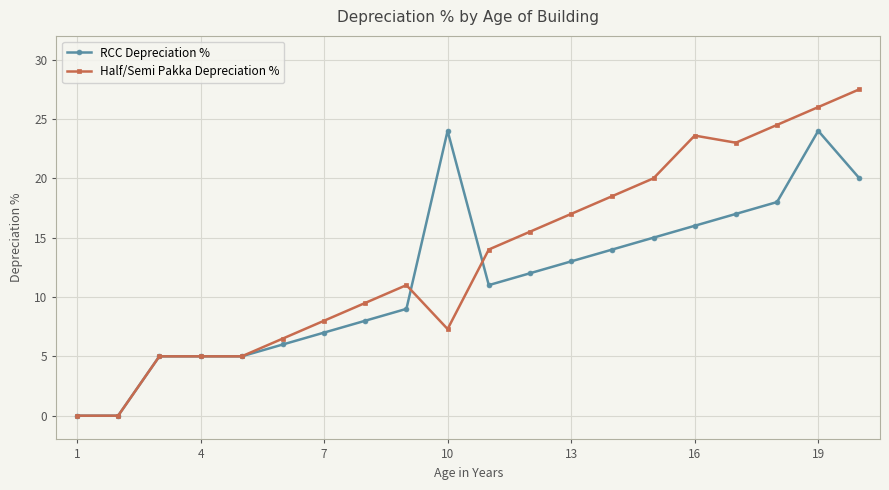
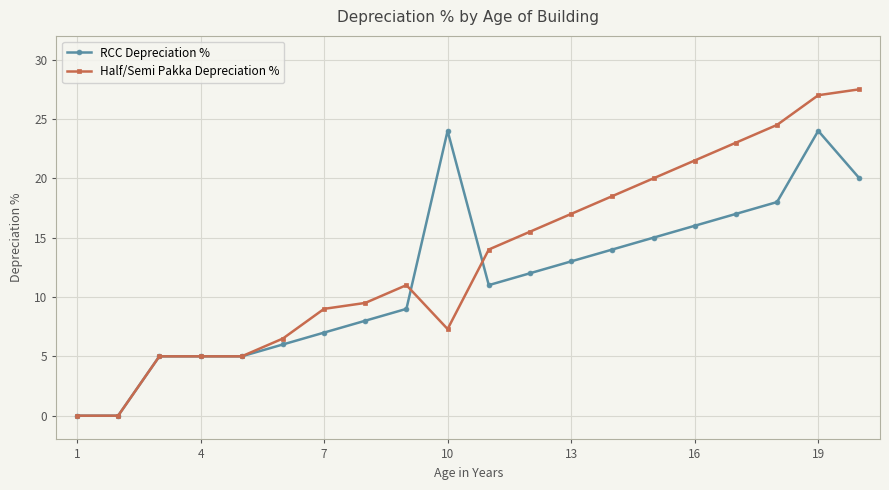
  {
    "RCC Depreciation %": {
      "7": 7.0,
      "10": 24.0,
      "13": 13.0,
      "16": 16.0,
      "19": 24.0
    },
    "Half/Semi Pakka Depreciation %": {
-     "7": 8,
+     "7": 9,
      "10": 7.3,
      "13": 17.0,
-     "16": 23.6,
-     "19": 26
+     "16": 21.5,
+     "19": 27
    }
  }
